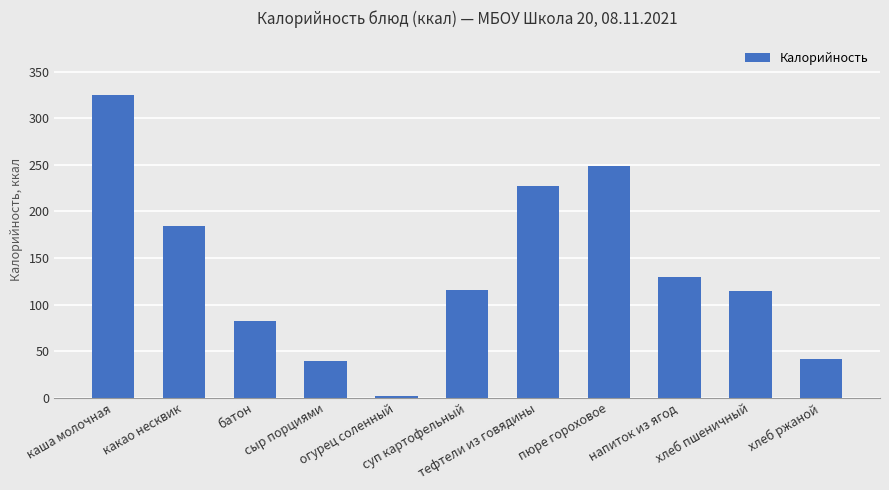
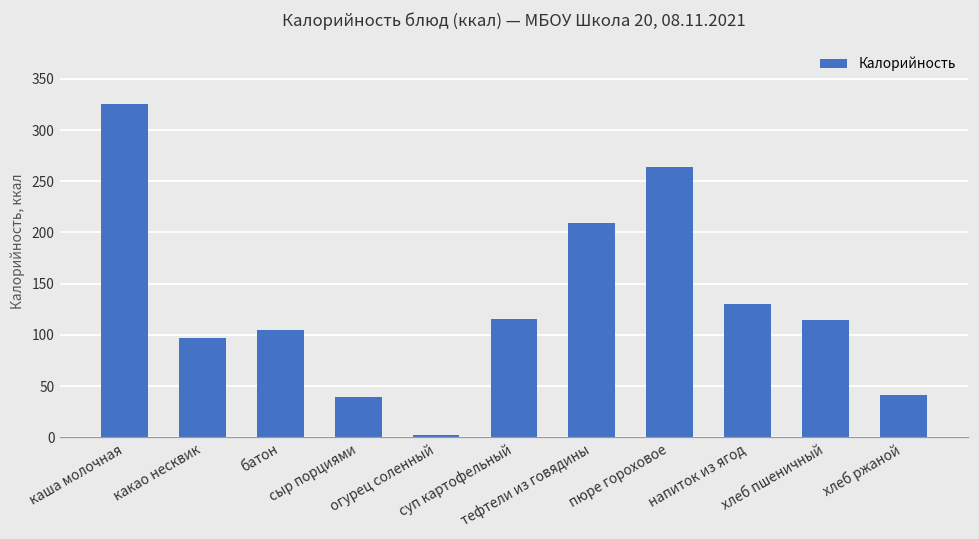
  {
    "каша молочная": 330,
-   "какао несквик": 180,
-   "батон": 80,
+   "какао несквик": 100,
+   "батон": 110,
    "сыр порциями": 40,
    "суп картофельный": 120,
-   "тефтели из говядины": 230,
-   "пюре гороховое": 250,
+   "тефтели из говядины": 210,
+   "пюре гороховое": 260,
    "напиток из ягод": 130,
    "хлеб пшеничный": 120,
    "хлеб ржаной": 40
  }
